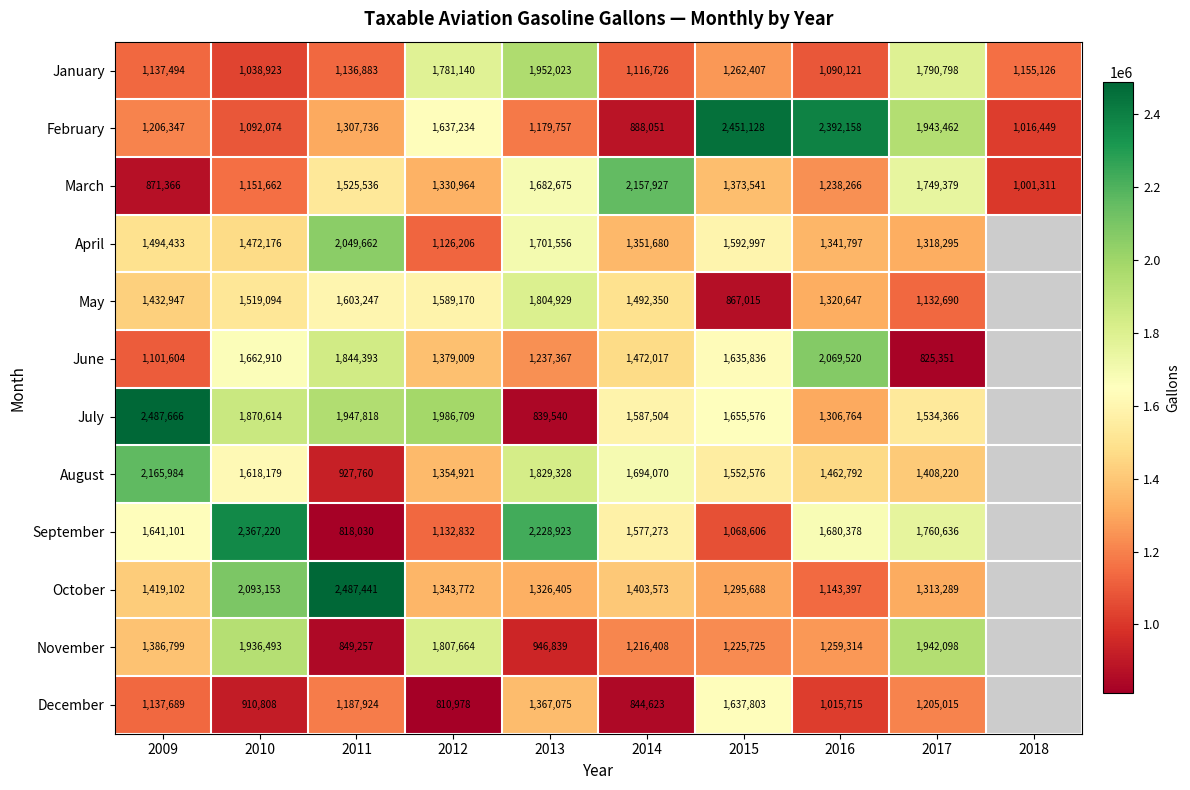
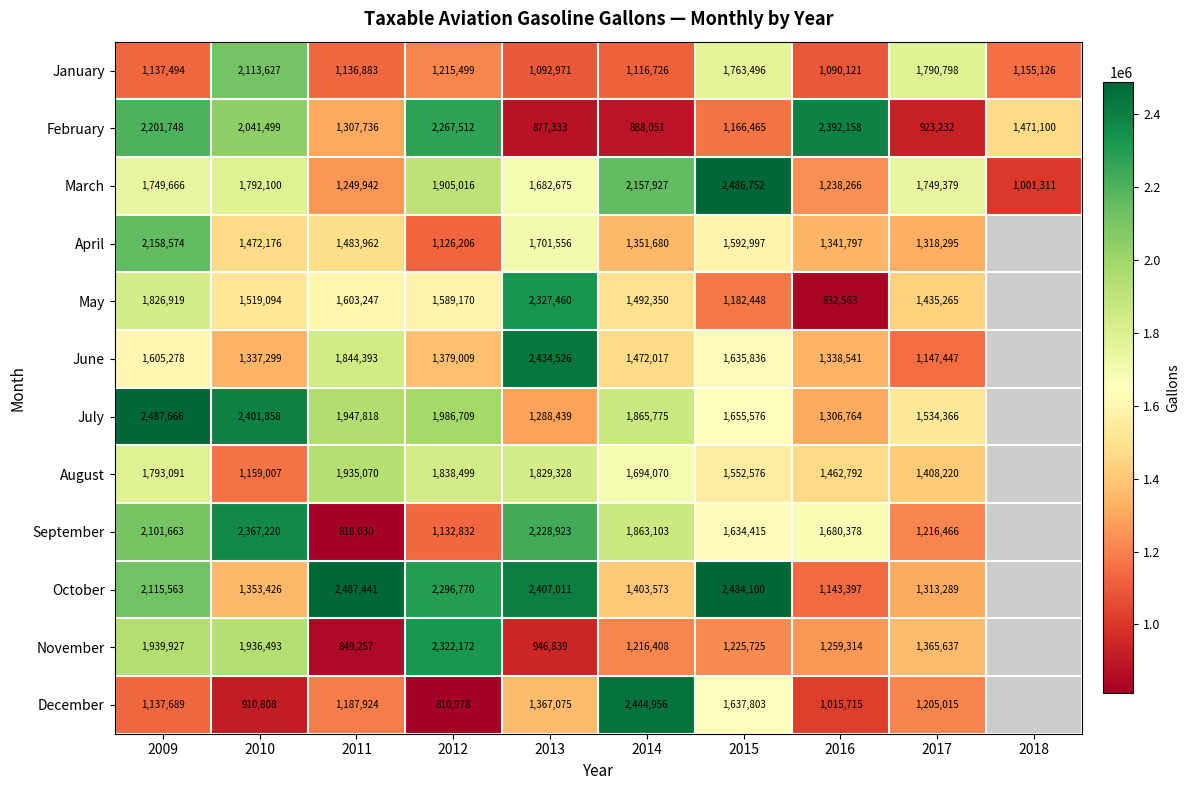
  {
    "January": {
      "2009": "1,137,494",
-     "2010": "1,038,923",
+     "2010": "2,113,627",
      "2011": "1,136,883",
-     "2012": "1,781,140",
-     "2013": "1,952,023",
+     "2012": "1,215,499",
+     "2013": "1,092,971",
      "2014": "1,116,726",
-     "2015": "1,262,407",
+     "2015": "1,763,496",
      "2016": "1,090,121",
      "2017": "1,790,798",
      "2018": "1,155,126"
    },
    "February": {
-     "2009": "1,206,347",
-     "2010": "1,092,074",
+     "2009": "2,201,748",
+     "2010": "2,041,499",
      "2011": "1,307,736",
-     "2012": "1,637,234",
-     "2013": "1,179,757",
+     "2012": "2,267,512",
+     "2013": "877,333",
      "2014": "888,051",
-     "2015": "2,451,128",
+     "2015": "1,166,465",
      "2016": "2,392,158",
-     "2017": "1,943,462",
-     "2018": "1,016,449"
+     "2017": "923,232",
+     "2018": "1,471,100"
    },
    "March": {
-     "2009": "871,366",
-     "2010": "1,151,662",
-     "2011": "1,525,536",
-     "2012": "1,330,964",
+     "2009": "1,749,666",
+     "2010": "1,792,100",
+     "2011": "1,249,942",
+     "2012": "1,905,016",
      "2013": "1,682,675",
      "2014": "2,157,927",
-     "2015": "1,373,541",
+     "2015": "2,486,752",
      "2016": "1,238,266",
      "2017": "1,749,379",
      "2018": "1,001,311"
    },
    "April": {
-     "2009": "1,494,433",
+     "2009": "2,158,574",
      "2010": "1,472,176",
-     "2011": "2,049,662",
+     "2011": "1,483,962",
      "2012": "1,126,206",
      "2013": "1,701,556",
      "2014": "1,351,680",
      "2015": "1,592,997",
      "2016": "1,341,797",
      "2017": "1,318,295"
    },
    "May": {
-     "2009": "1,432,947",
+     "2009": "1,826,919",
      "2010": "1,519,094",
      "2011": "1,603,247",
      "2012": "1,589,170",
-     "2013": "1,804,929",
+     "2013": "2,327,460",
      "2014": "1,492,350",
-     "2015": "867,015",
-     "2016": "1,320,647",
-     "2017": "1,132,690"
+     "2015": "1,182,448",
+     "2016": "832,563",
+     "2017": "1,435,265"
    },
    "June": {
-     "2009": "1,101,604",
-     "2010": "1,662,910",
+     "2009": "1,605,278",
+     "2010": "1,337,299",
      "2011": "1,844,393",
      "2012": "1,379,009",
-     "2013": "1,237,367",
+     "2013": "2,434,526",
      "2014": "1,472,017",
      "2015": "1,635,836",
-     "2016": "2,069,520",
-     "2017": "825,351"
+     "2016": "1,338,541",
+     "2017": "1,147,447"
    },
    "July": {
      "2009": "2,487,666",
-     "2010": "1,870,614",
+     "2010": "2,401,858",
      "2011": "1,947,818",
      "2012": "1,986,709",
-     "2013": "839,540",
-     "2014": "1,587,504",
+     "2013": "1,288,439",
+     "2014": "1,865,775",
      "2015": "1,655,576",
      "2016": "1,306,764",
      "2017": "1,534,366"
    },
    "August": {
-     "2009": "2,165,984",
-     "2010": "1,618,179",
-     "2011": "927,760",
-     "2012": "1,354,921",
+     "2009": "1,793,091",
+     "2010": "1,159,007",
+     "2011": "1,935,070",
+     "2012": "1,838,499",
      "2013": "1,829,328",
      "2014": "1,694,070",
      "2015": "1,552,576",
      "2016": "1,462,792",
      "2017": "1,408,220"
    },
    "September": {
-     "2009": "1,641,101",
+     "2009": "2,101,663",
      "2010": "2,367,220",
      "2011": "818,030",
      "2012": "1,132,832",
      "2013": "2,228,923",
-     "2014": "1,577,273",
-     "2015": "1,068,606",
+     "2014": "1,863,103",
+     "2015": "1,634,415",
      "2016": "1,680,378",
-     "2017": "1,760,636"
+     "2017": "1,216,466"
    },
    "October": {
-     "2009": "1,419,102",
-     "2010": "2,093,153",
+     "2009": "2,115,563",
+     "2010": "1,353,426",
      "2011": "2,487,441",
-     "2012": "1,343,772",
-     "2013": "1,326,405",
+     "2012": "2,296,770",
+     "2013": "2,407,011",
      "2014": "1,403,573",
-     "2015": "1,295,688",
+     "2015": "2,484,100",
      "2016": "1,143,397",
      "2017": "1,313,289"
    },
    "November": {
-     "2009": "1,386,799",
+     "2009": "1,939,927",
      "2010": "1,936,493",
      "2011": "849,257",
-     "2012": "1,807,664",
+     "2012": "2,322,172",
      "2013": "946,839",
      "2014": "1,216,408",
      "2015": "1,225,725",
      "2016": "1,259,314",
-     "2017": "1,942,098"
+     "2017": "1,365,637"
    },
    "December": {
      "2009": "1,137,689",
      "2010": "910,808",
      "2011": "1,187,924",
      "2012": "810,978",
      "2013": "1,367,075",
-     "2014": "844,623",
+     "2014": "2,444,956",
      "2015": "1,637,803",
      "2016": "1,015,715",
      "2017": "1,205,015"
    }
  }
